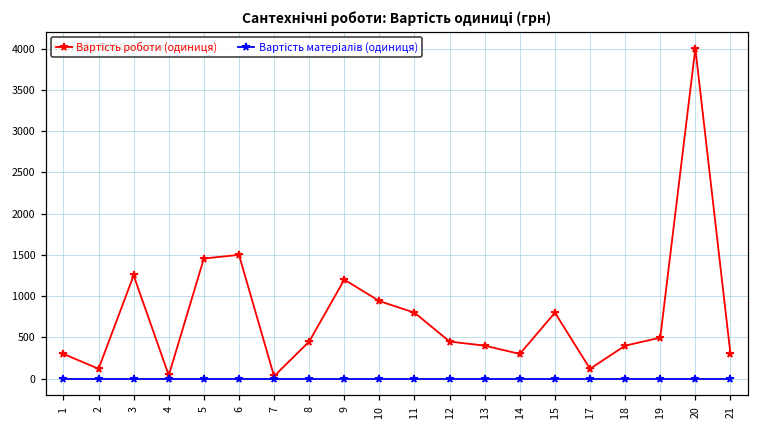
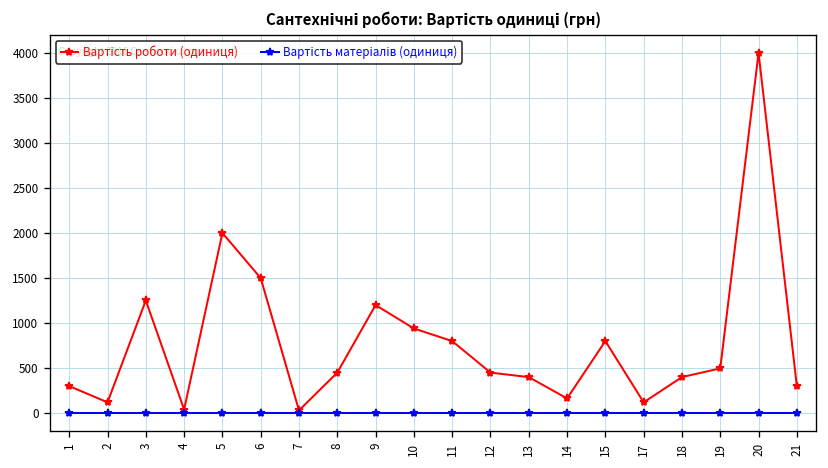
  {
    "Вартість роботи (одиниця)": {
      "1": 300,
      "2": 100,
      "3": 1300,
      "4": 0,
-     "5": 1500,
+     "5": 2000,
      "6": 1500,
      "8": 500,
      "9": 1200,
      "10": 900,
      "11": 800,
      "12": 500,
      "13": 400,
-     "14": 300,
+     "14": 200,
      "15": 800,
      "17": 100,
      "18": 400,
      "19": 500,
      "20": 4000,
      "21": 300
    },
    "Вартість матеріалів (одиниця)": {
      "1": 0,
      "2": 0,
      "3": 0,
      "4": 0,
      "5": 0,
      "6": 0,
      "8": 0,
      "9": 0,
      "10": 0,
      "11": 0,
      "12": 0,
      "13": 0,
      "14": 0,
      "15": 0,
      "17": 0,
      "18": 0,
      "19": 0,
      "20": 0,
      "21": 0
    }
  }
